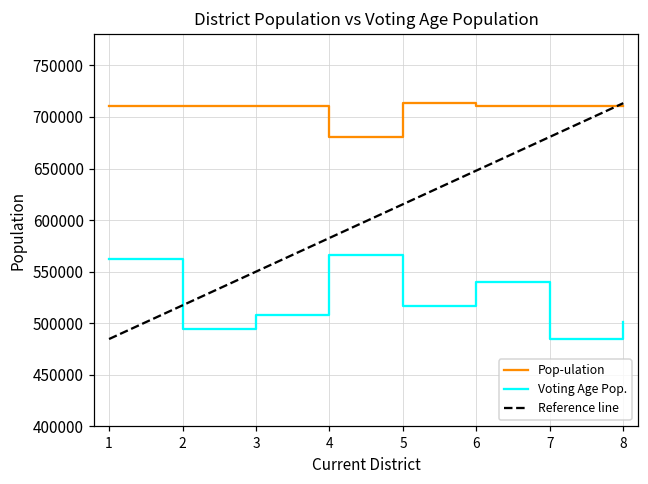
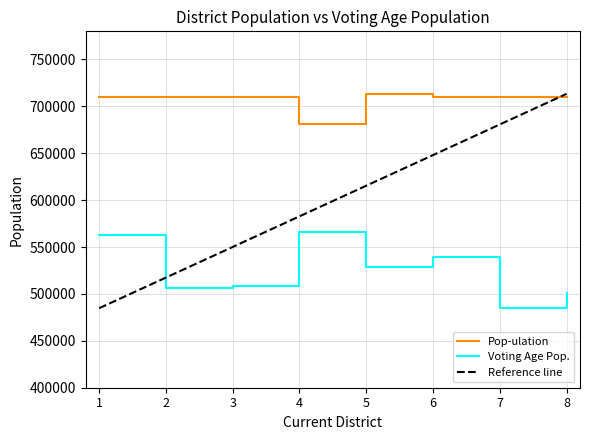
  {
    "Pop-ulation": {
      "1": 710000,
      "2": 710000,
      "3": 710000,
      "4": 680000,
      "5": 710000,
      "6": 710000,
      "7": 710000,
      "8": 710000
    },
    "Voting Age Pop.": {
      "1": 560000,
-     "2": 490000,
+     "2": 510000,
      "3": 510000,
      "4": 570000,
-     "5": 520000,
+     "5": 530000,
      "6": 540000,
      "7": 480000,
      "8": 500000
    },
    "Reference line": {
      "1": 480000,
      "8": 710000
    }
  }
